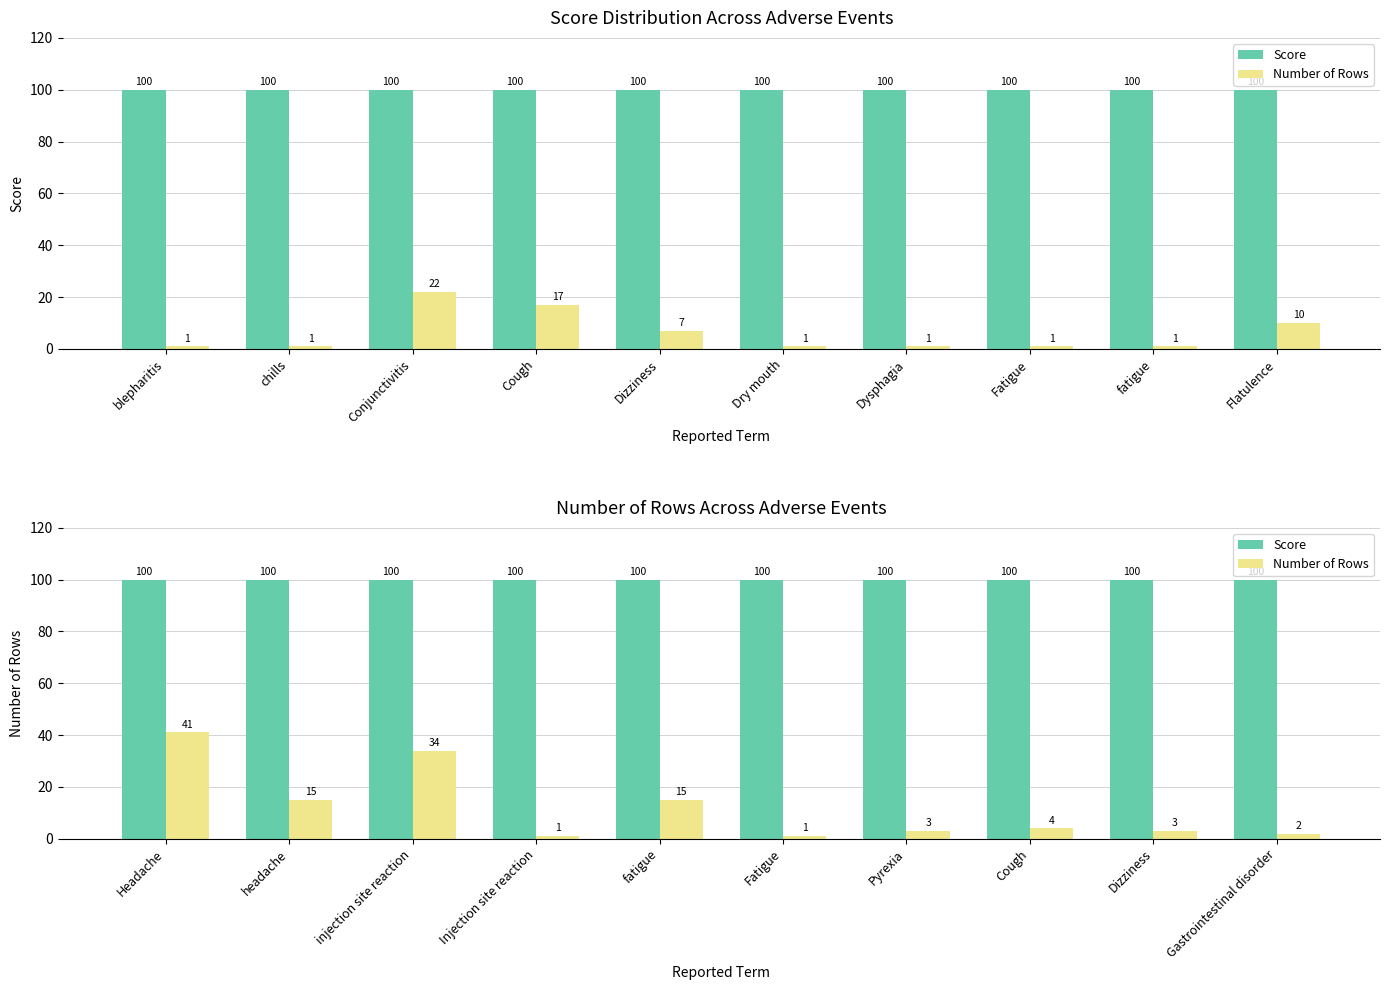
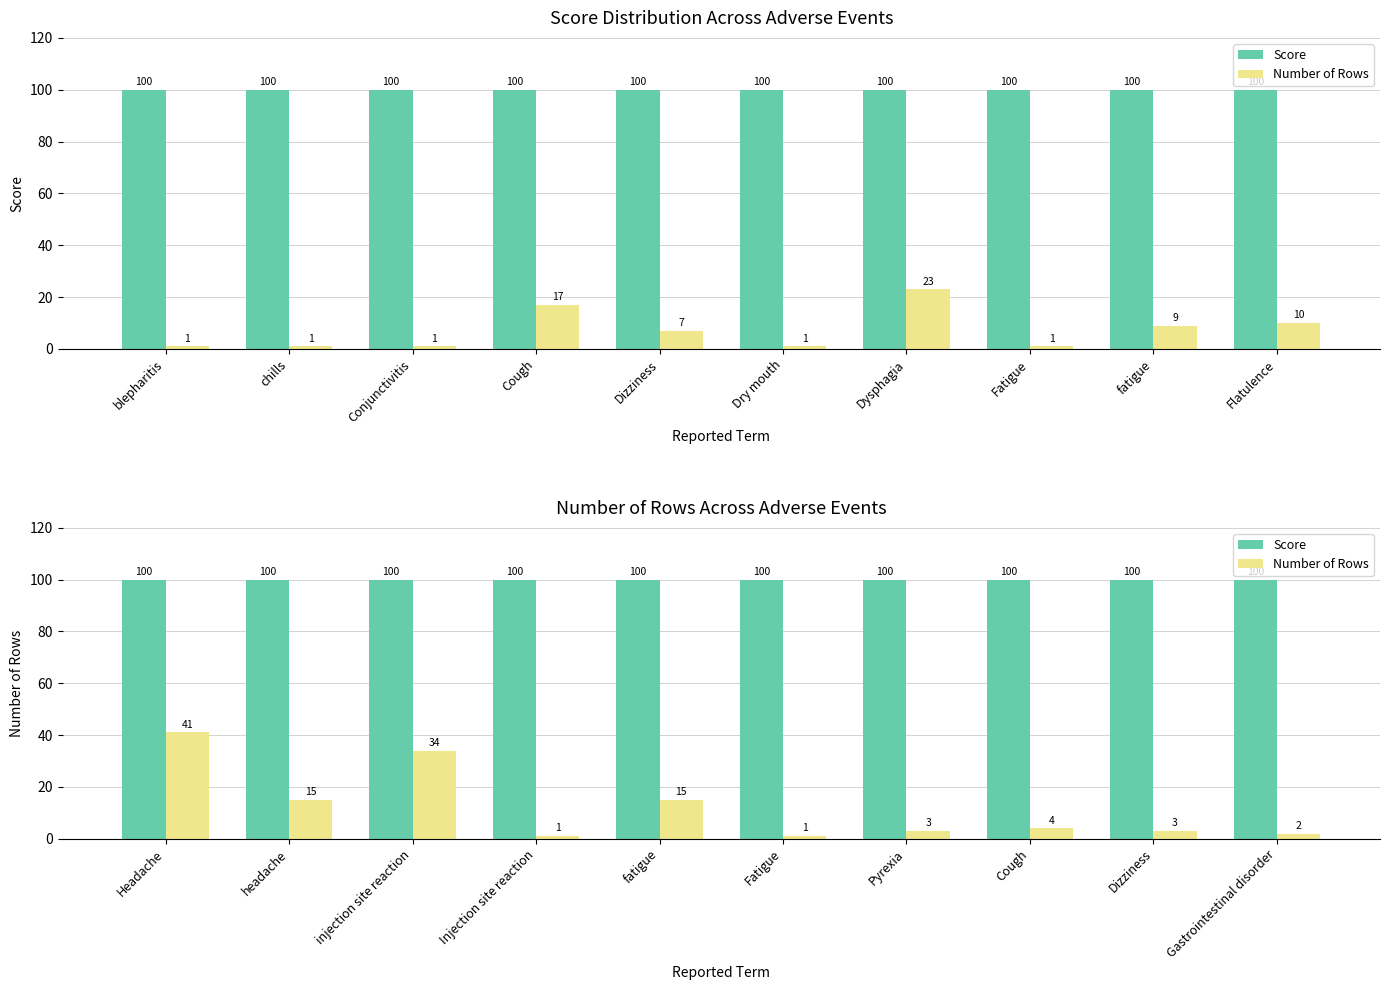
  {
    "Score Distribution Across Adverse Events": {
      "Score": {
        "blepharitis": 100,
        "chills": 100,
        "Conjunctivitis": 100,
        "Cough": 100,
        "Dizziness": 100,
        "Dry mouth": 100,
        "Dysphagia": 100,
        "Fatigue": 100,
        "fatigue": 100
      },
      "Number of Rows": {
        "blepharitis": 1,
        "chills": 1,
-       "Conjunctivitis": 22,
+       "Conjunctivitis": 1,
        "Cough": 17,
        "Dizziness": 7,
        "Dry mouth": 1,
-       "Dysphagia": 1,
+       "Dysphagia": 23,
        "Fatigue": 1,
-       "fatigue": 1,
+       "fatigue": 9,
        "Flatulence": 10
      }
    },
    "Number of Rows Across Adverse Events": {
      "Score": {
        "Headache": 100,
        "headache": 100,
        "injection site reaction": 100,
        "Injection site reaction": 100,
        "fatigue": 100,
        "Fatigue": 100,
        "Pyrexia": 100,
        "Cough": 100,
        "Dizziness": 100
      },
      "Number of Rows": {
        "Headache": 41,
        "headache": 15,
        "injection site reaction": 34,
        "Injection site reaction": 1,
        "fatigue": 15,
        "Fatigue": 1,
        "Pyrexia": 3,
        "Cough": 4,
        "Dizziness": 3,
        "Gastrointestinal disorder": 2
      }
    }
  }
